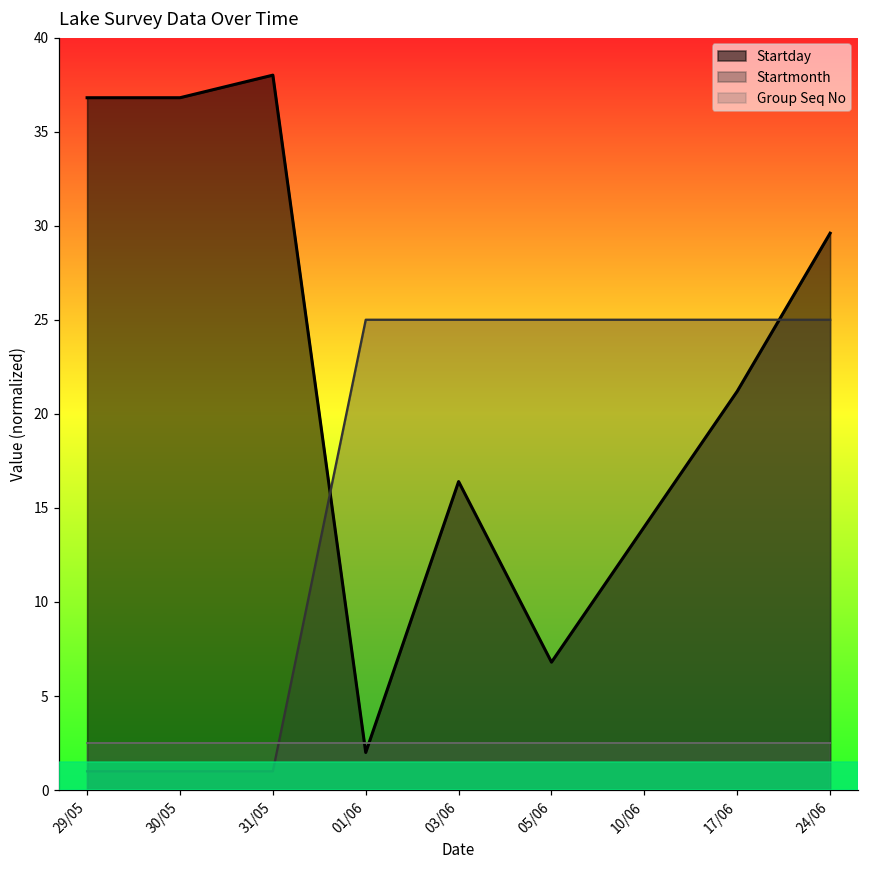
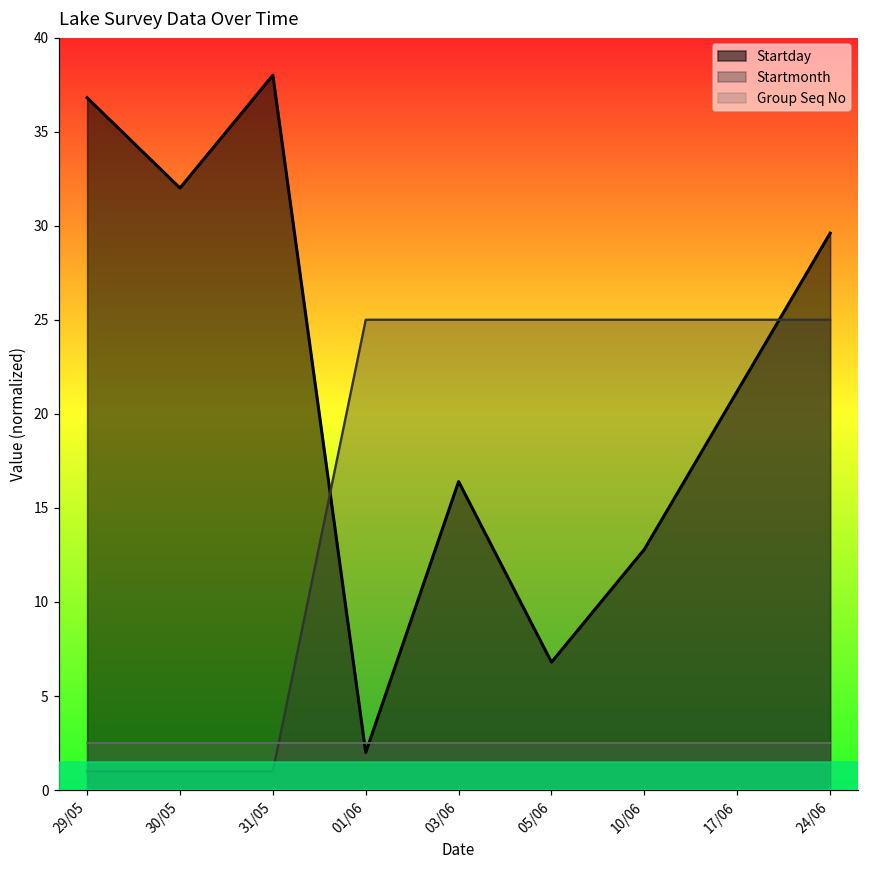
  {
    "Startday": {
      "29/05": 36.8,
-     "30/05": 36.8,
+     "30/05": 32.0,
      "31/05": 38.0,
      "01/06": 2.0,
      "03/06": 16.4,
      "05/06": 6.8,
-     "10/06": 14.0,
+     "10/06": 12.8,
      "17/06": 21.2,
      "24/06": 29.6
    },
    "Startmonth": {
      "01/06": 25.0,
      "03/06": 25.0,
      "05/06": 25.0,
      "10/06": 25.0,
      "17/06": 25.0,
      "24/06": 25.0
    },
    "Group Seq No": {
      "29/05": 2.5,
      "30/05": 2.5,
      "31/05": 2.5,
      "01/06": 2.5,
      "03/06": 2.5,
      "05/06": 2.5,
      "10/06": 2.5,
      "17/06": 2.5,
      "24/06": 2.5
    }
  }
